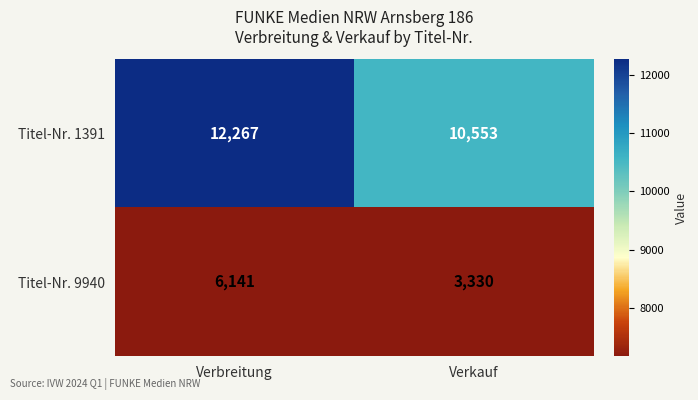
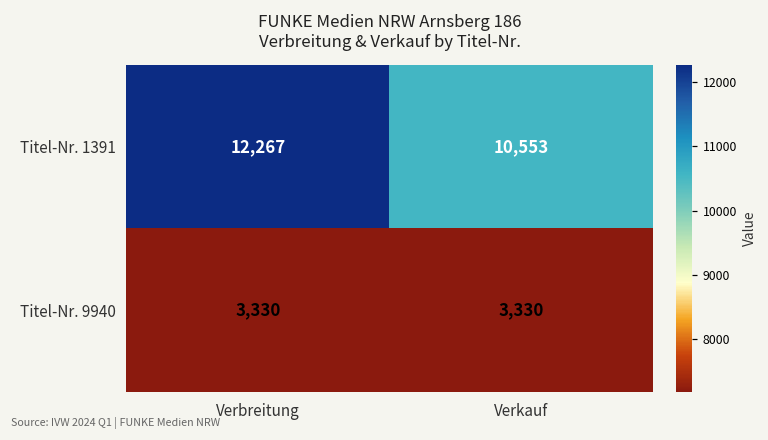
  {
    "Titel-Nr. 1391": {
      "Verbreitung": "12,267",
      "Verkauf": "10,553"
    },
    "Titel-Nr. 9940": {
-     "Verbreitung": "6,141",
+     "Verbreitung": "3,330",
      "Verkauf": "3,330"
    }
  }
